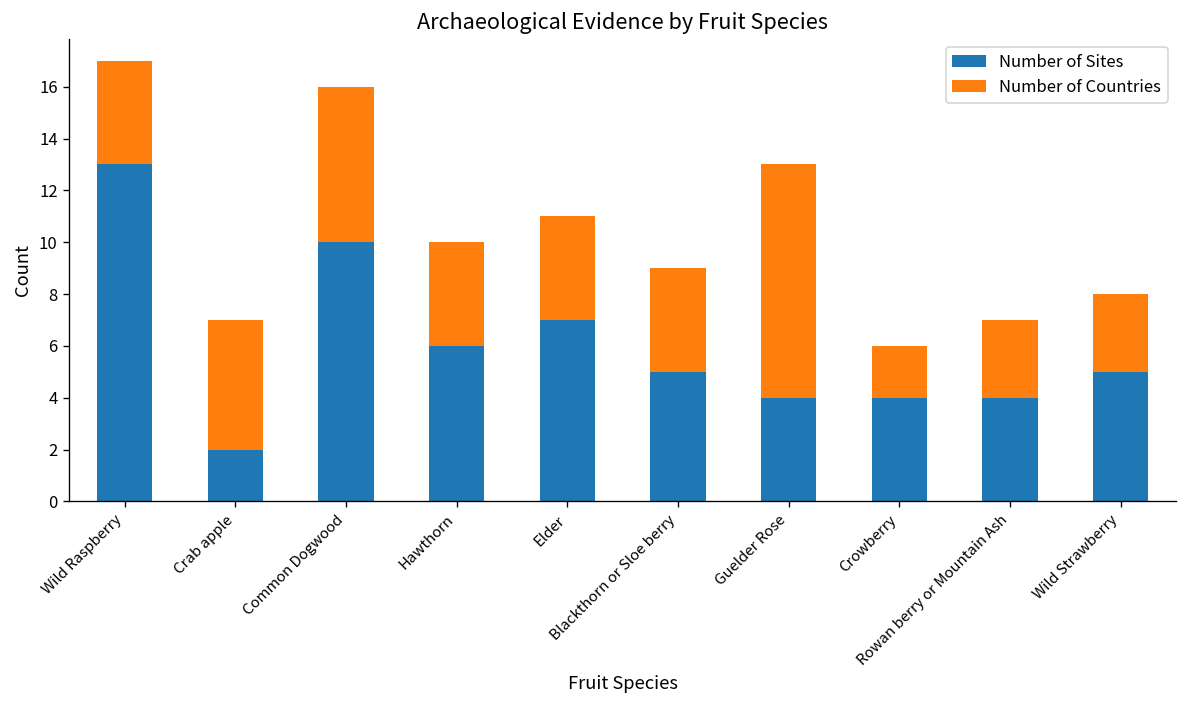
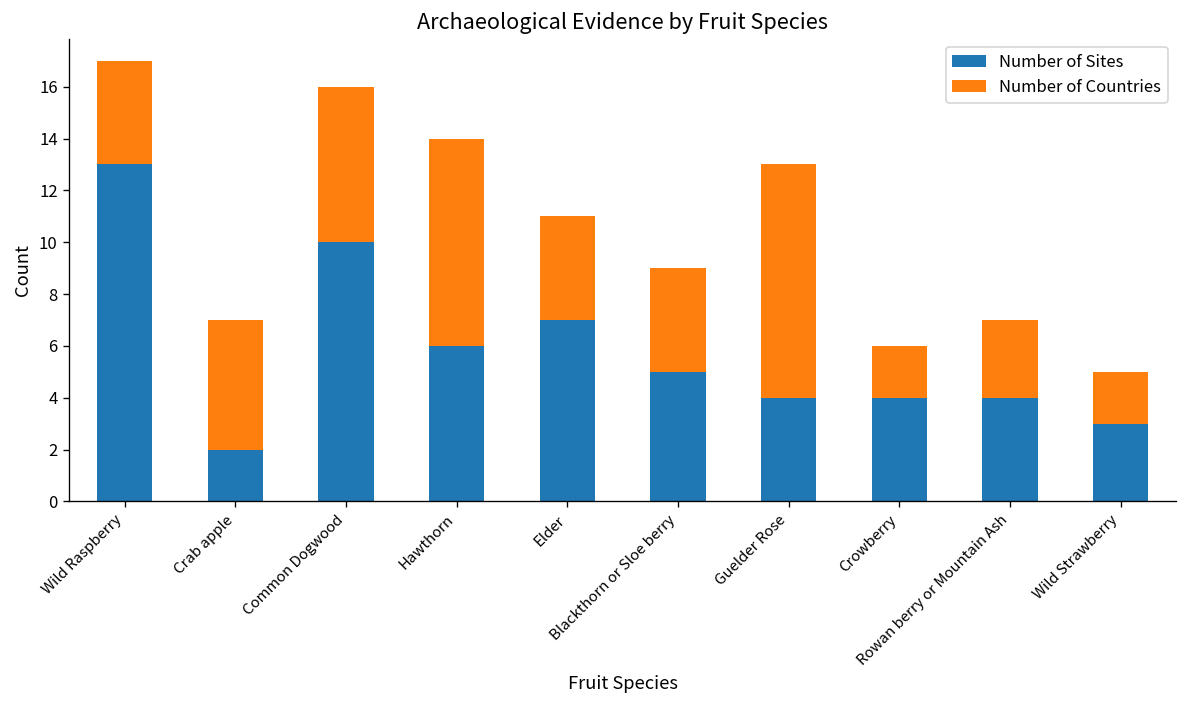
  {
    "Number of Sites": {
      "Wild Raspberry": 13,
      "Crab apple": 2,
      "Common Dogwood": 10,
      "Hawthorn": 6,
      "Elder": 7,
      "Blackthorn or Sloe berry": 5,
      "Guelder Rose": 4,
      "Crowberry": 4,
      "Rowan berry or Mountain Ash": 4,
-     "Wild Strawberry": 5
+     "Wild Strawberry": 3
    },
    "Number of Countries": {
      "Wild Raspberry": 4,
      "Crab apple": 5,
      "Common Dogwood": 6,
-     "Hawthorn": 4,
+     "Hawthorn": 8,
      "Elder": 4,
      "Blackthorn or Sloe berry": 4,
      "Guelder Rose": 9,
      "Crowberry": 2,
      "Rowan berry or Mountain Ash": 3,
-     "Wild Strawberry": 3
+     "Wild Strawberry": 2
    }
  }
